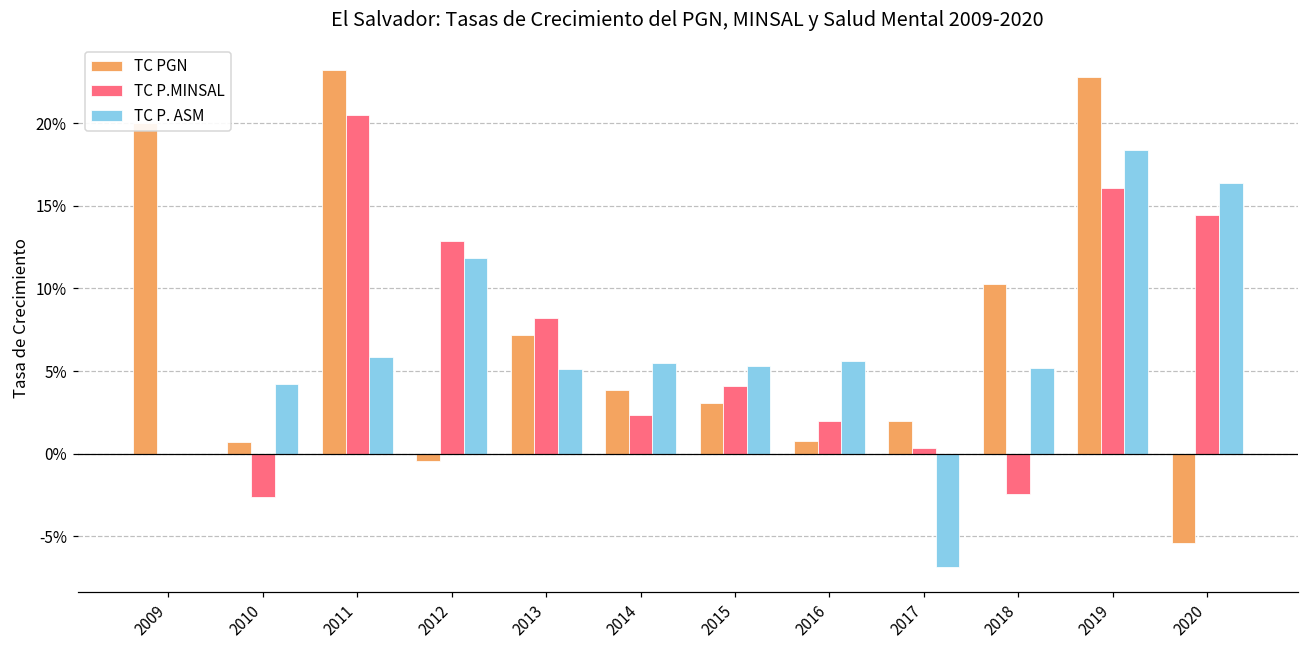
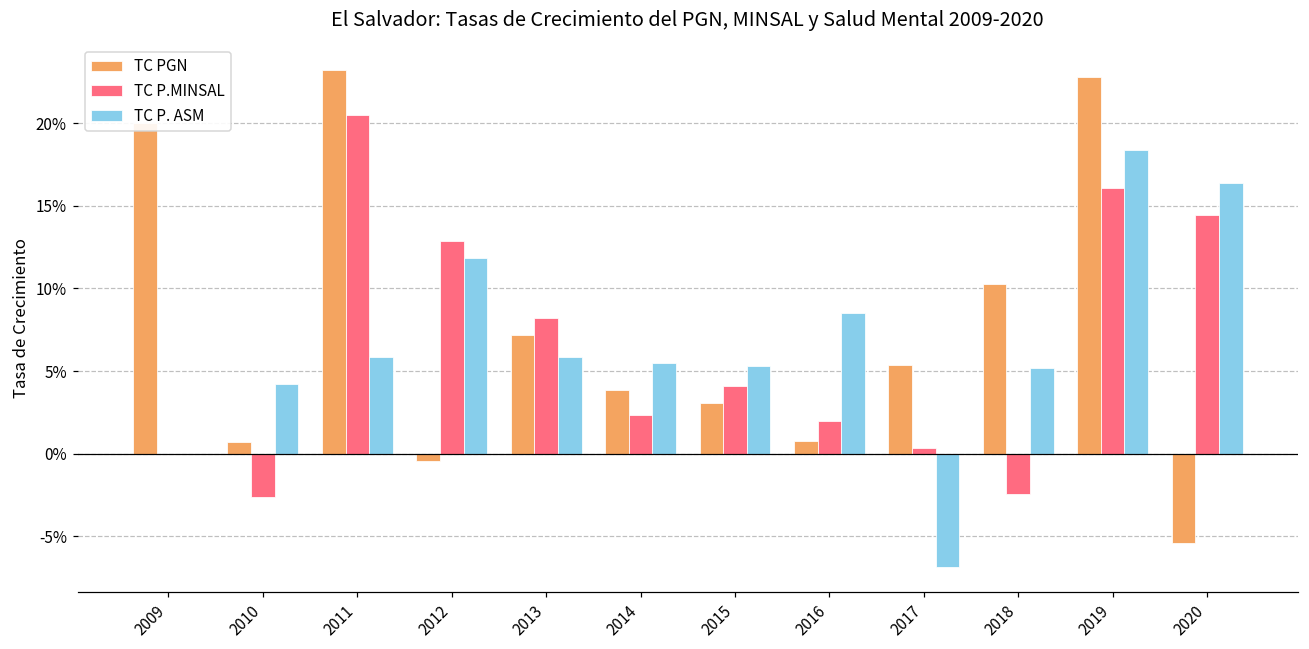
  {
    "TC PGN": {
      "2010": "0.7%",
      "2011": "23.2%",
      "2012": "-0.4%",
      "2013": "7.2%",
      "2014": "3.9%",
      "2015": "3.1%",
      "2016": "0.8%",
-     "2017": "2.0%",
+     "2017": "5.4%",
      "2018": "10.3%",
      "2019": "22.8%",
      "2020": "-5.4%"
    },
    "TC P.MINSAL": {
      "2009": "0.0%",
      "2010": "-2.6%",
      "2011": "20.5%",
      "2012": "12.9%",
      "2013": "8.2%",
      "2014": "2.3%",
      "2015": "4.1%",
      "2016": "2.0%",
      "2017": "0.3%",
      "2018": "-2.4%",
      "2019": "16.1%",
      "2020": "14.5%"
    },
    "TC P. ASM": {
      "2009": "0.0%",
      "2010": "4.2%",
      "2011": "5.9%",
      "2012": "11.8%",
-     "2013": "5.1%",
+     "2013": "5.9%",
      "2014": "5.5%",
      "2015": "5.3%",
-     "2016": "5.6%",
+     "2016": "8.5%",
      "2017": "-6.9%",
      "2018": "5.2%",
      "2019": "18.4%",
      "2020": "16.4%"
    }
  }
